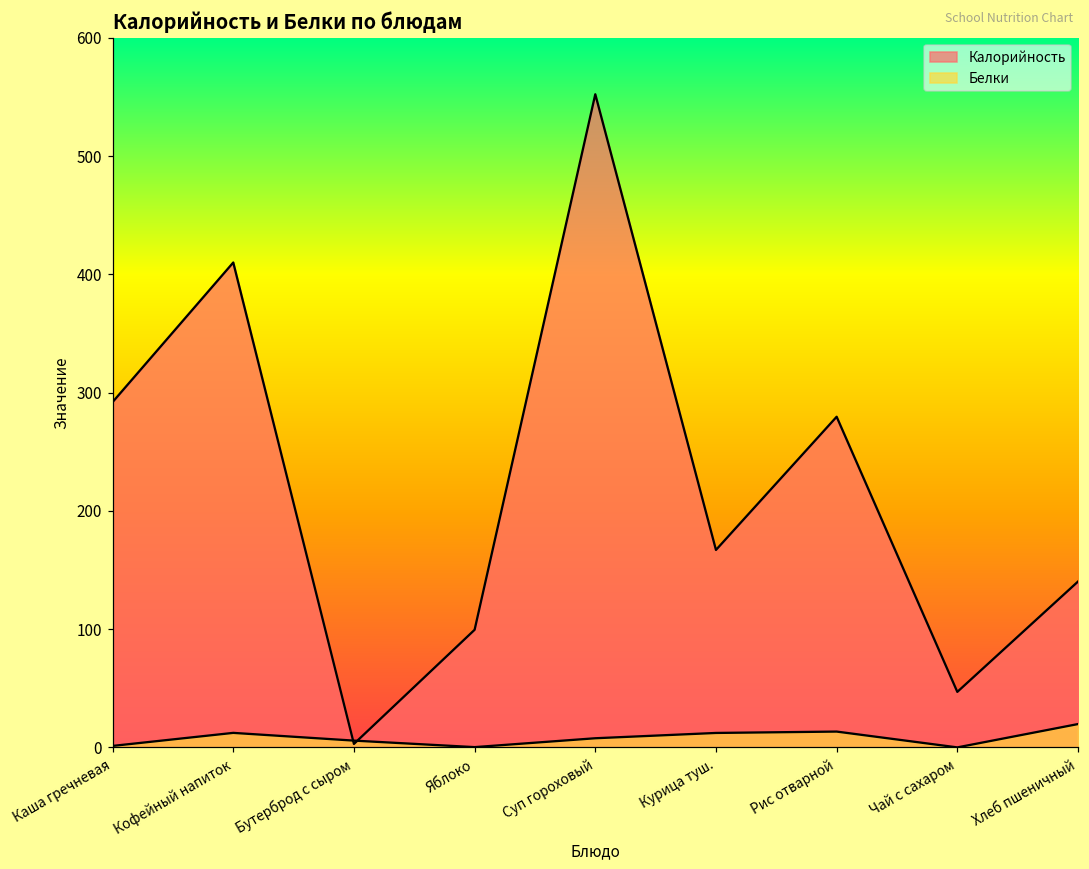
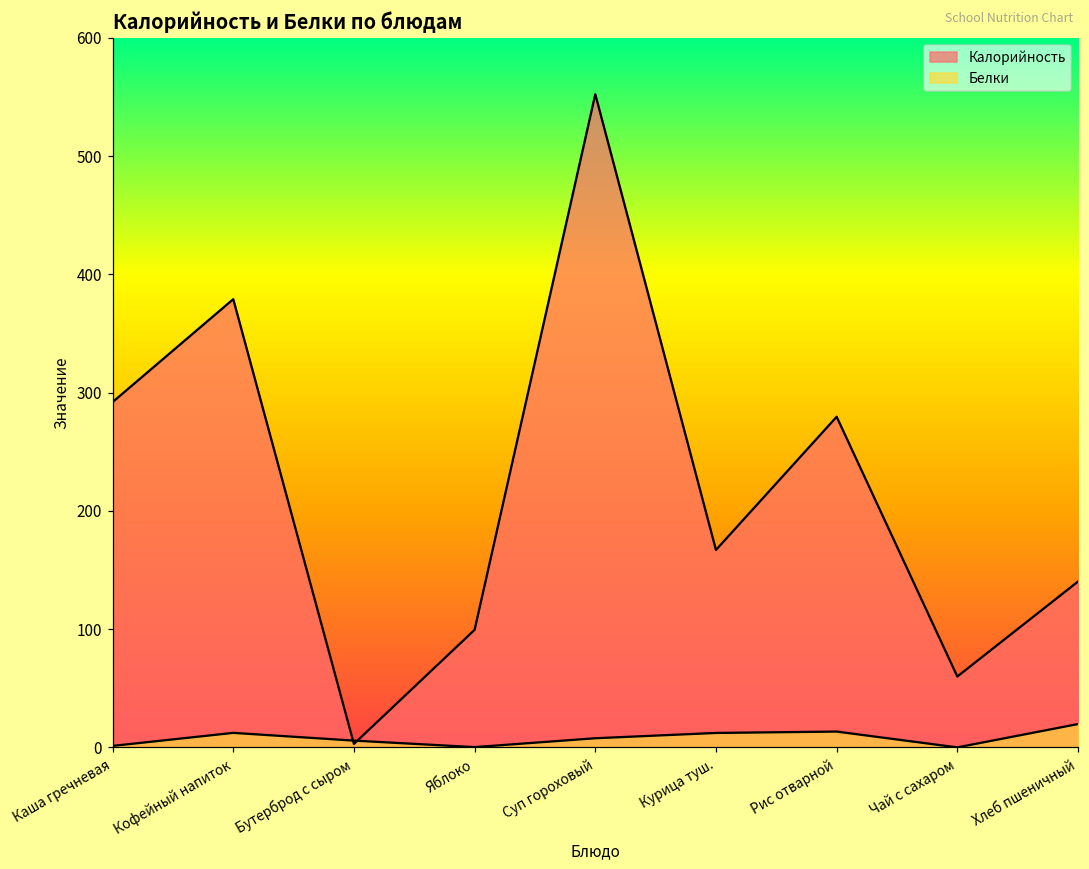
  {
    "Калорийность": {
      "Каша гречневая": 292,
-     "Кофейный напиток": 410,
+     "Кофейный напиток": 379,
      "Бутерброд с сыром": 3,
      "Яблоко": 100,
      "Суп гороховый": 552,
      "Курица туш.": 167,
      "Рис отварной": 280,
-     "Чай с сахаром": 47,
+     "Чай с сахаром": 60,
      "Хлеб пшеничный": 140
    },
    "Белки": {
      "Каша гречневая": 1,
      "Кофейный напиток": 12,
      "Бутерброд с сыром": 6,
      "Яблоко": 0,
      "Суп гороховый": 8,
      "Курица туш.": 12,
      "Рис отварной": 13,
      "Чай с сахаром": 0,
      "Хлеб пшеничный": 20
    }
  }
